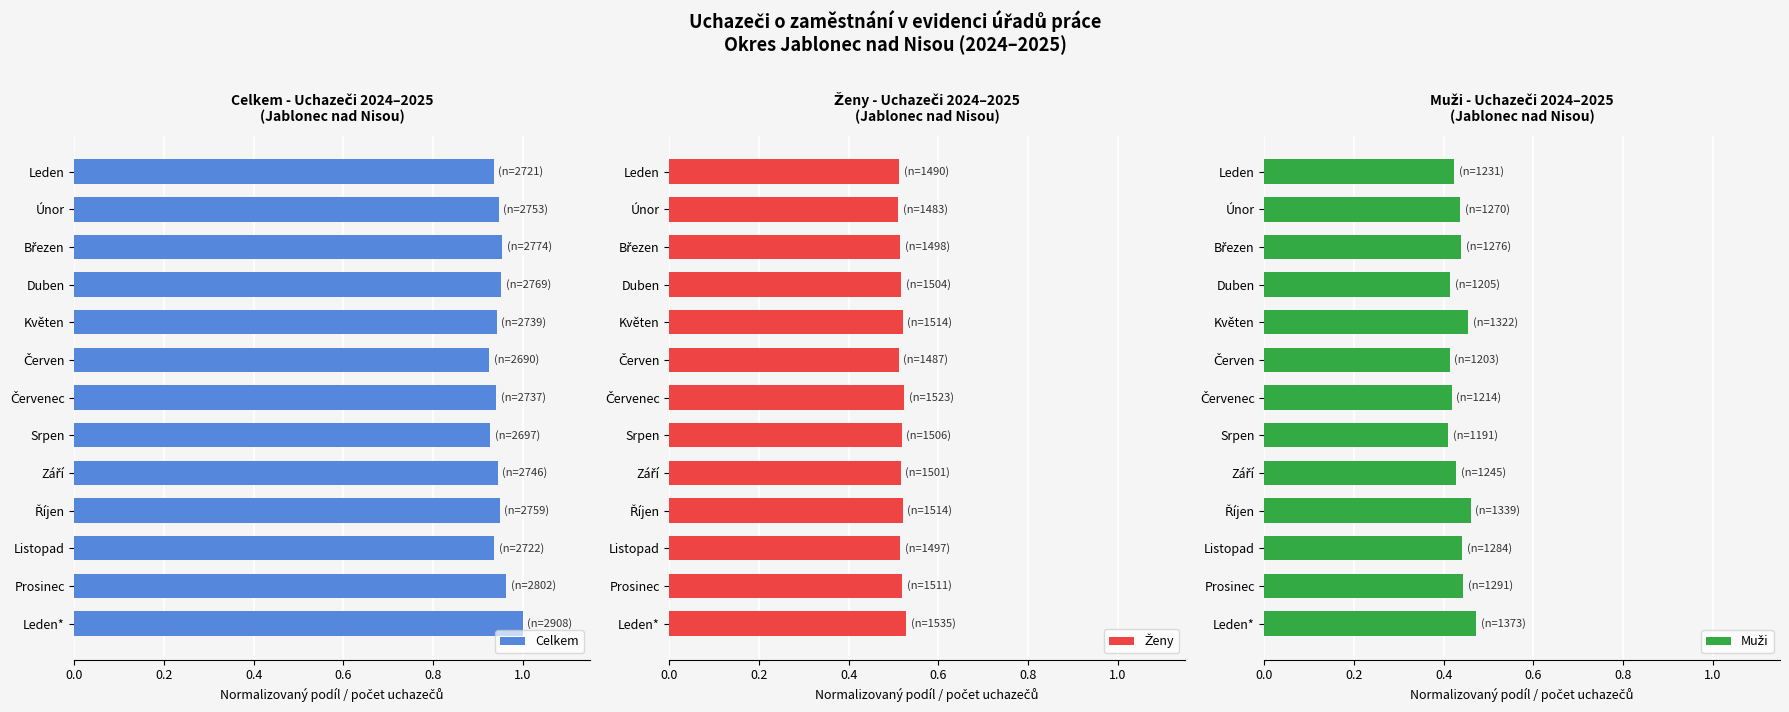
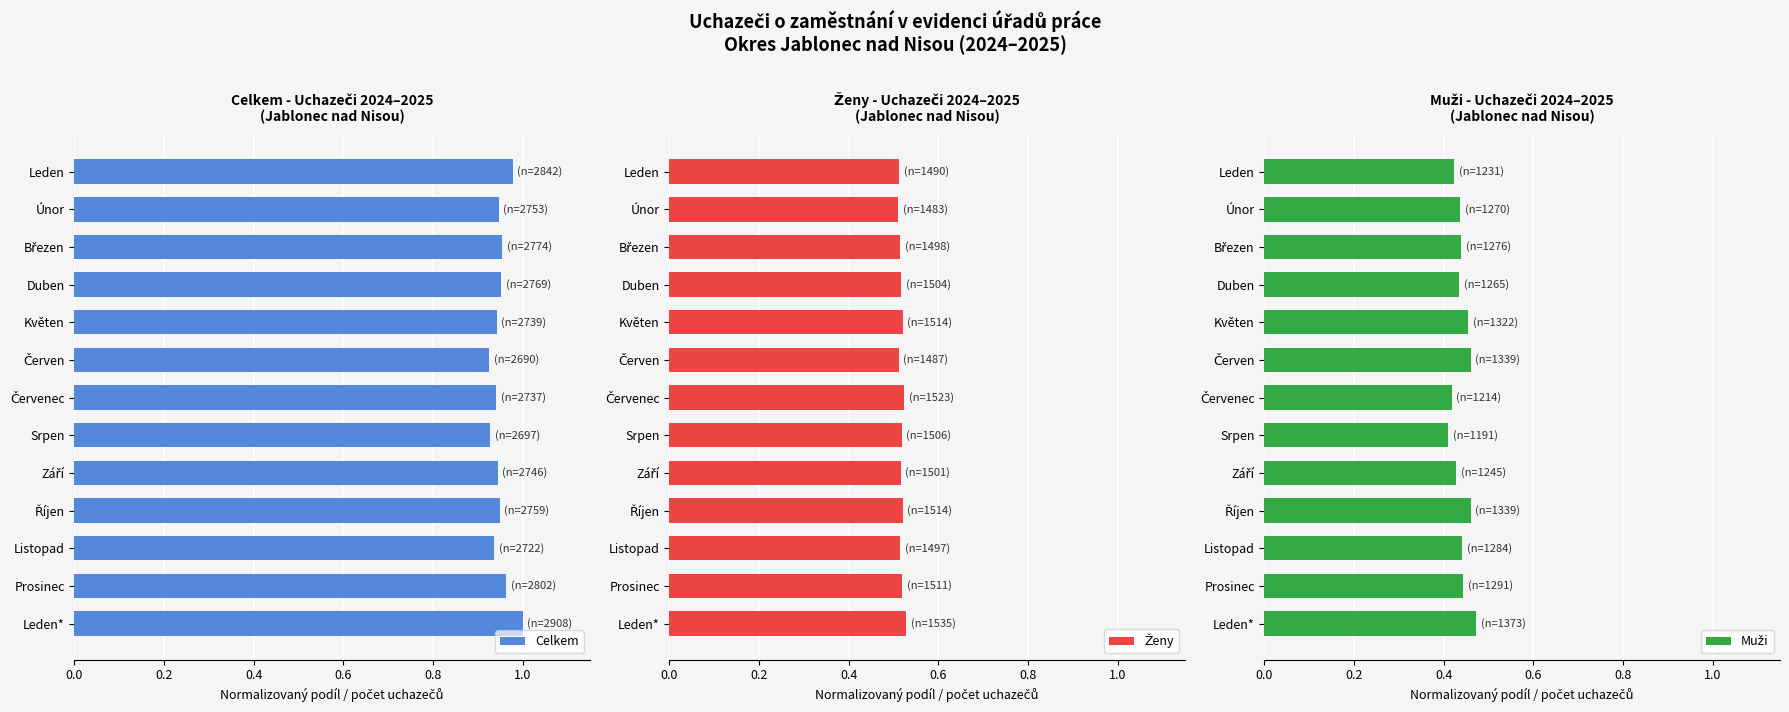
  {
    "Celkem - Uchazeči 2024–2025 (Jablonec nad Nisou)": {
-     "Leden": 2721
+     "Leden": 2842
    },
    "Muži - Uchazeči 2024–2025 (Jablonec nad Nisou)": {
-     "Duben": 1205,
-     "Červen": 1203
+     "Duben": 1265,
+     "Červen": 1339
    }
  }
